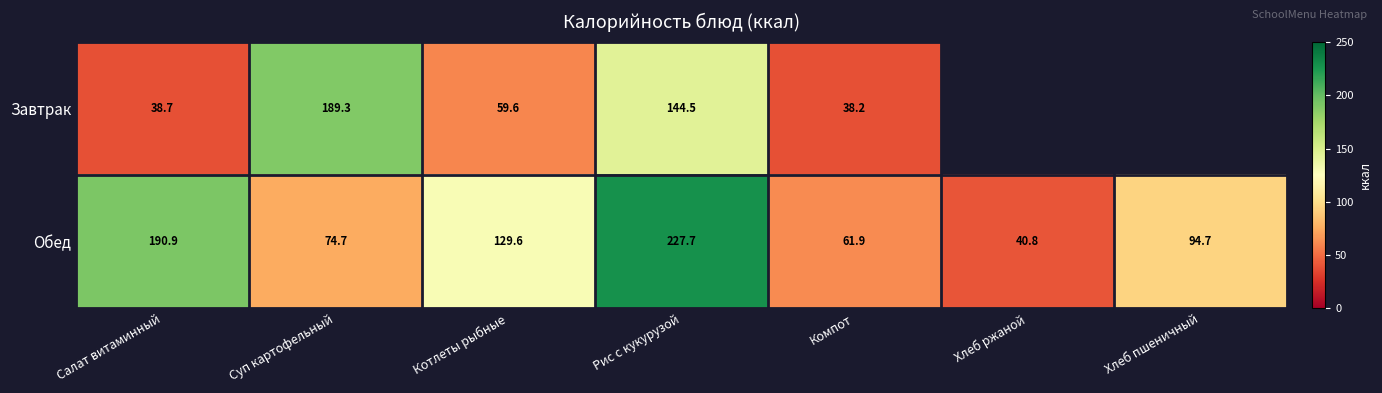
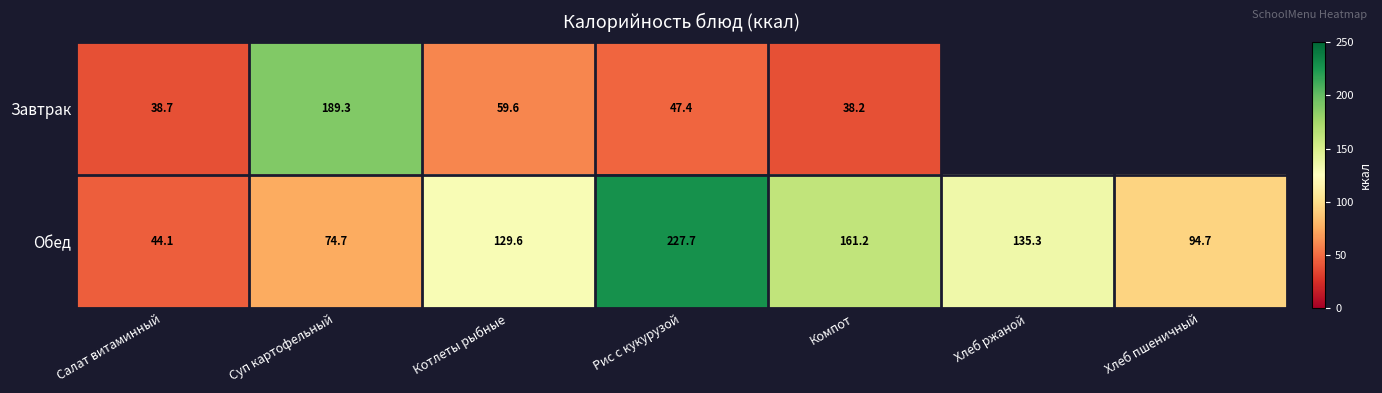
  {
    "Завтрак": {
      "Салат витаминный": 38.7,
      "Суп картофельный": 189.3,
      "Котлеты рыбные": 59.6,
-     "Рис с кукурузой": 144.5,
+     "Рис с кукурузой": 47.4,
      "Компот": 38.2
    },
    "Обед": {
-     "Салат витаминный": 190.9,
+     "Салат витаминный": 44.1,
      "Суп картофельный": 74.7,
      "Котлеты рыбные": 129.6,
      "Рис с кукурузой": 227.7,
-     "Компот": 61.9,
-     "Хлеб ржаной": 40.8,
+     "Компот": 161.2,
+     "Хлеб ржаной": 135.3,
      "Хлеб пшеничный": 94.7
    }
  }
